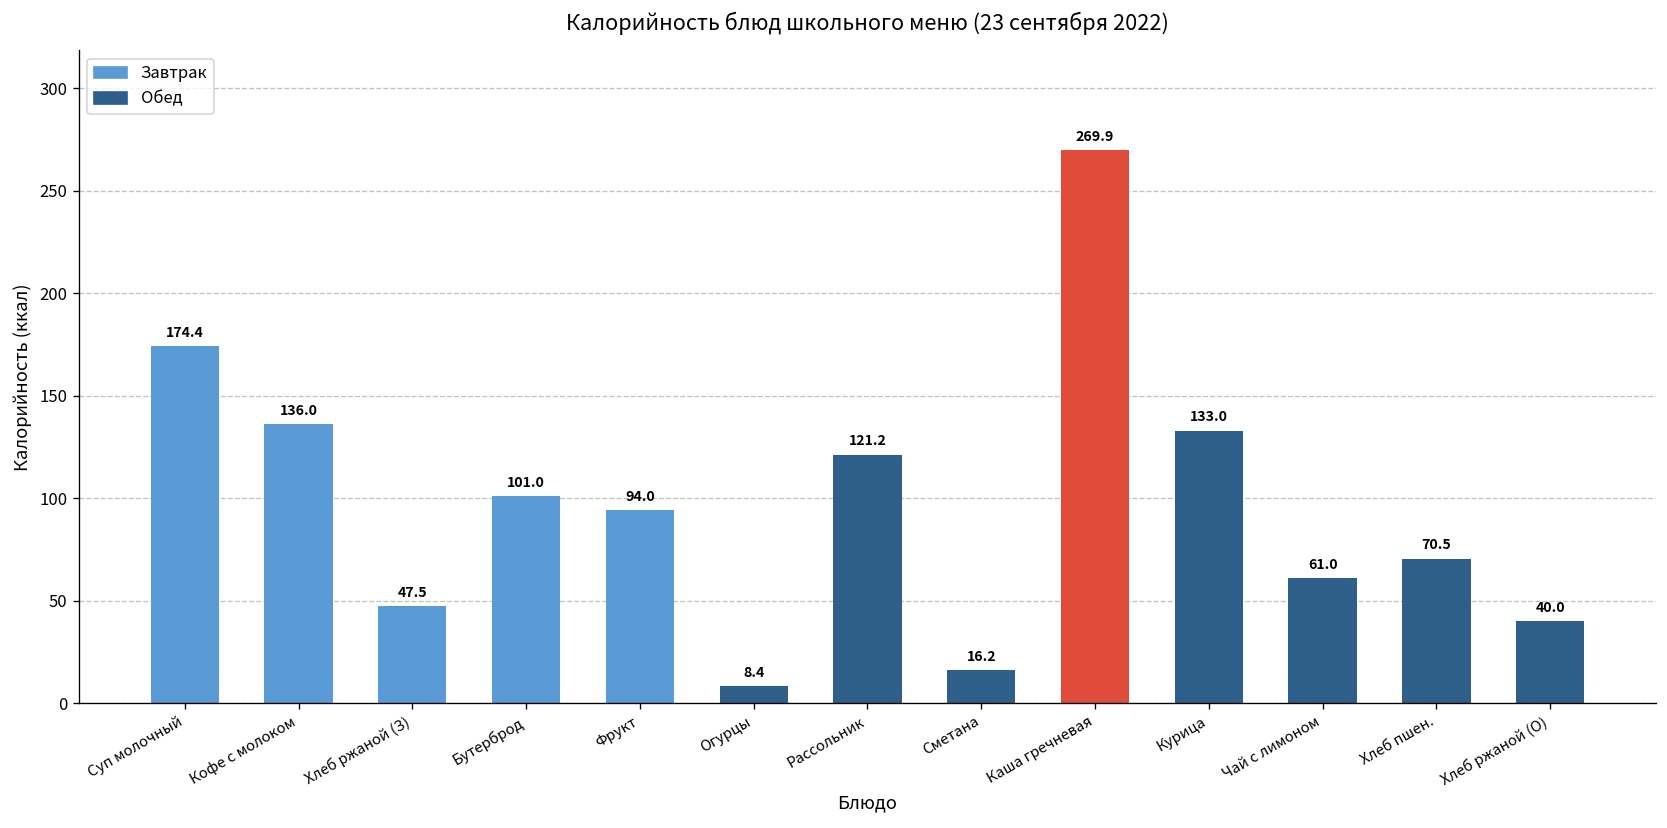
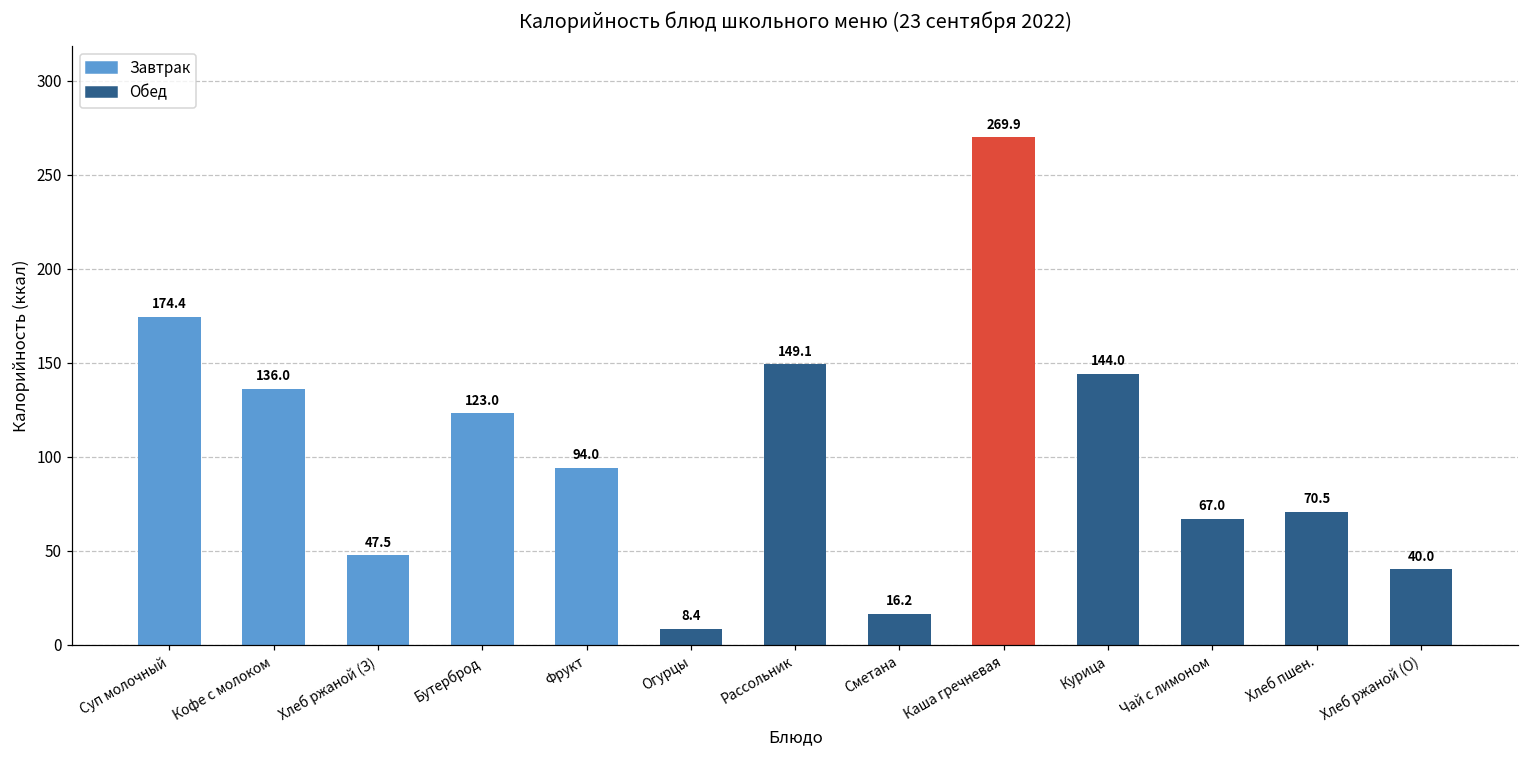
  {
    "Суп молочный": 174.4,
    "Кофе с молоком": 136.0,
    "Хлеб ржаной (З)": 47.5,
-   "Бутерброд": 101.0,
+   "Бутерброд": 123.0,
    "Фрукт": 94.0,
    "Огурцы": 8.4,
-   "Рассольник": 121.2,
+   "Рассольник": 149.1,
    "Сметана": 16.2,
    "Каша гречневая": 269.9,
-   "Курица": 133.0,
-   "Чай с лимоном": 61.0,
+   "Курица": 144.0,
+   "Чай с лимоном": 67.0,
    "Хлеб пшен.": 70.5,
    "Хлеб ржаной (О)": 40.0
  }
